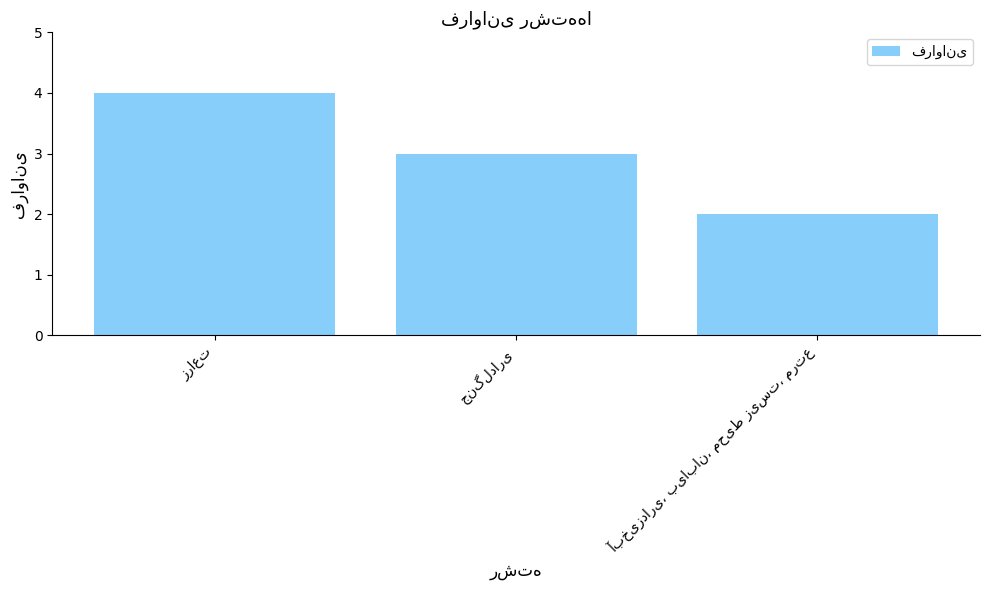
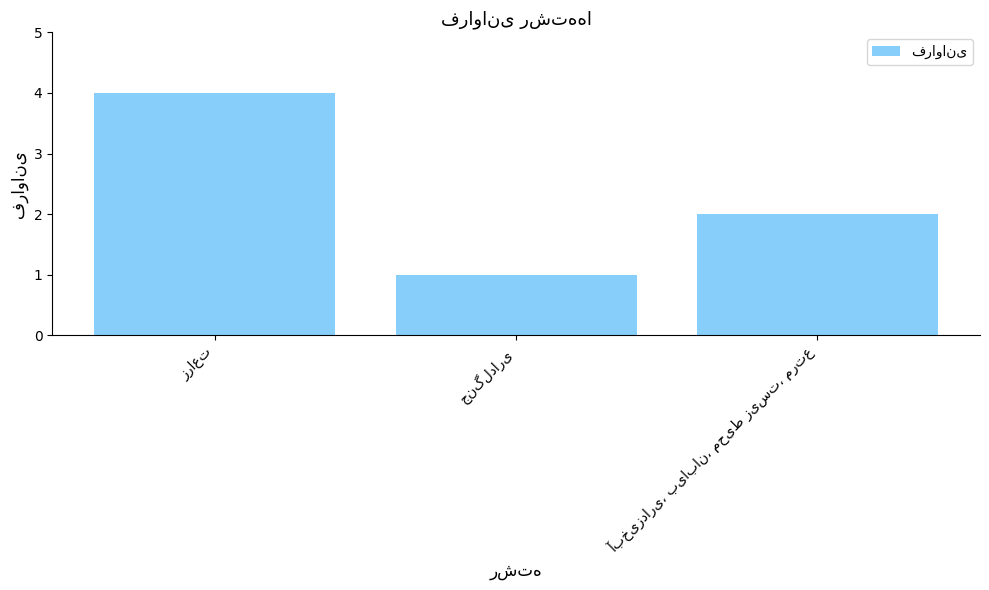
  {
    "زراعت": 4,
-   "جنگلداری": 3,
+   "جنگلداری": 1,
    "آبخیزداری، بیابان، محیط زیست، مرتع": 2
  }
